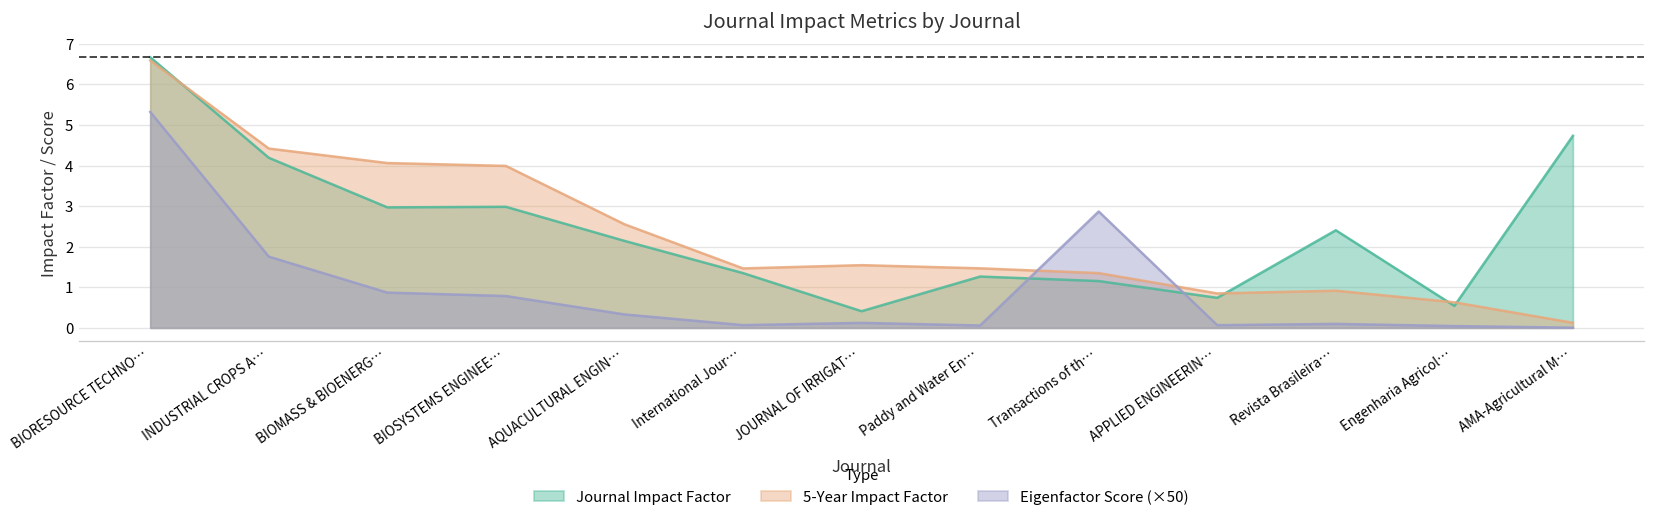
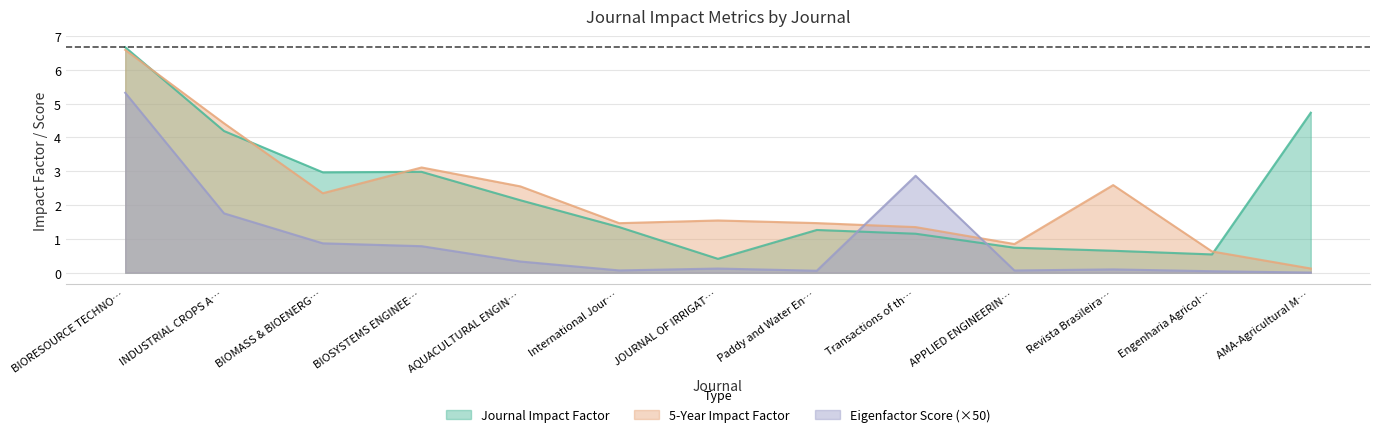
  {
    "Journal Impact Factor": {
      "BIORESOURCE TECHNO…": 6.7,
      "INDUSTRIAL CROPS A…": 4.2,
      "BIOMASS & BIOENERG…": 3.0,
      "BIOSYSTEMS ENGINEE…": 3.0,
      "AQUACULTURAL ENGIN…": 2.1,
      "International Jour…": 1.3,
      "JOURNAL OF IRRIGAT…": 0.4,
      "Paddy and Water En…": 1.3,
      "Transactions of th…": 1.2,
      "APPLIED ENGINEERIN…": 0.7,
-     "Revista Brasileira…": 2.4,
+     "Revista Brasileira…": 0.6,
      "Engenharia Agricol…": 0.5,
      "AMA-Agricultural M…": 4.7
    },
    "5-Year Impact Factor": {
      "BIORESOURCE TECHNO…": 6.6,
      "INDUSTRIAL CROPS A…": 4.4,
-     "BIOMASS & BIOENERG…": 4.1,
-     "BIOSYSTEMS ENGINEE…": 4.0,
+     "BIOMASS & BIOENERG…": 2.4,
+     "BIOSYSTEMS ENGINEE…": 3.1,
      "AQUACULTURAL ENGIN…": 2.6,
      "International Jour…": 1.5,
      "JOURNAL OF IRRIGAT…": 1.5,
      "Paddy and Water En…": 1.5,
      "Transactions of th…": 1.3,
      "APPLIED ENGINEERIN…": 0.8,
-     "Revista Brasileira…": 0.9,
+     "Revista Brasileira…": 2.6,
      "Engenharia Agricol…": 0.6,
      "AMA-Agricultural M…": 0.1
    },
    "Eigenfactor Score (×50)": {
      "BIORESOURCE TECHNO…": 5.3,
      "INDUSTRIAL CROPS A…": 1.8,
      "BIOMASS & BIOENERG…": 0.9,
      "BIOSYSTEMS ENGINEE…": 0.8,
      "AQUACULTURAL ENGIN…": 0.3,
      "International Jour…": 0.1,
      "JOURNAL OF IRRIGAT…": 0.1,
      "Paddy and Water En…": 0.1,
      "Transactions of th…": 2.9,
      "APPLIED ENGINEERIN…": 0.1,
      "Revista Brasileira…": 0.1,
      "Engenharia Agricol…": 0.0,
      "AMA-Agricultural M…": 0.0
    }
  }
